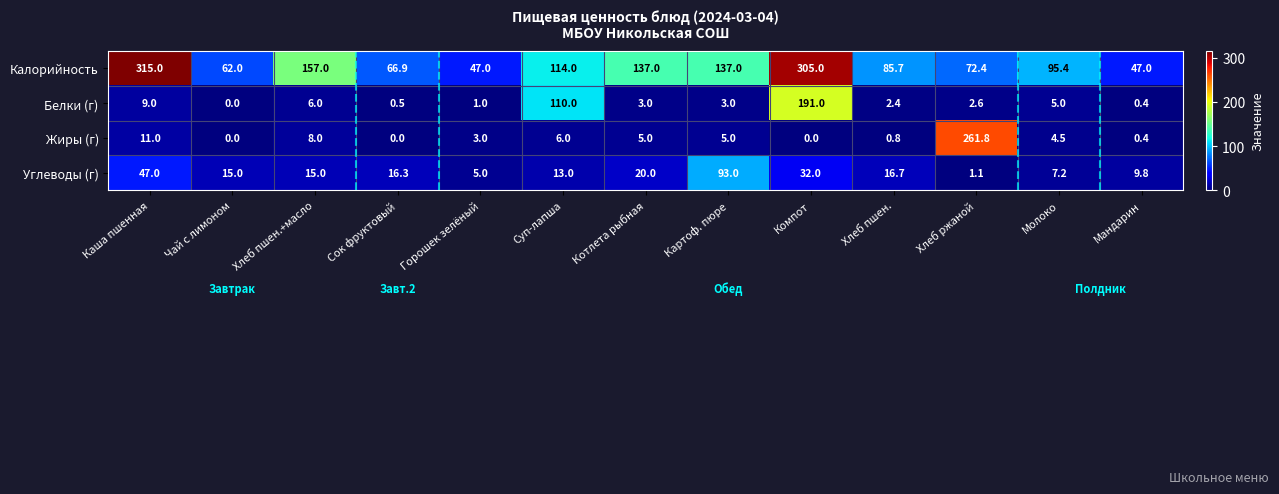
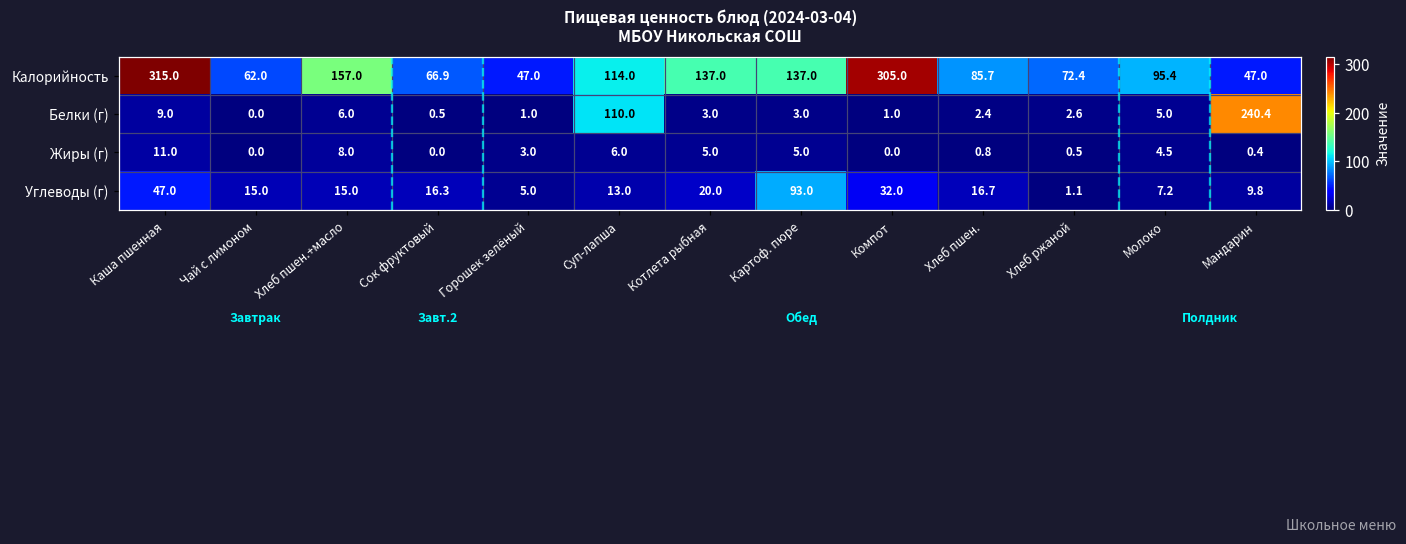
  {
    "Калорийность": {
      "Каша пшенная": 315.0,
      "Чай с лимоном": 62.0,
      "Хлеб пшен.+масло": 157.0,
      "Сок фруктовый": 66.9,
      "Горошек зелёный": 47.0,
      "Суп-лапша": 114.0,
      "Котлета рыбная": 137.0,
      "Картоф. пюре": 137.0,
      "Компот": 305.0,
      "Хлеб пшен.": 85.7,
      "Хлеб ржаной": 72.4,
      "Молоко": 95.4,
      "Мандарин": 47.0
    },
    "Белки (г)": {
      "Каша пшенная": 9.0,
      "Чай с лимоном": 0.0,
      "Хлеб пшен.+масло": 6.0,
      "Сок фруктовый": 0.5,
      "Горошек зелёный": 1.0,
      "Суп-лапша": 110.0,
      "Котлета рыбная": 3.0,
      "Картоф. пюре": 3.0,
-     "Компот": 191.0,
+     "Компот": 1.0,
      "Хлеб пшен.": 2.4,
      "Хлеб ржаной": 2.6,
      "Молоко": 5.0,
-     "Мандарин": 0.4
+     "Мандарин": 240.4
    },
    "Жиры (г)": {
      "Каша пшенная": 11.0,
      "Чай с лимоном": 0.0,
      "Хлеб пшен.+масло": 8.0,
      "Сок фруктовый": 0.0,
      "Горошек зелёный": 3.0,
      "Суп-лапша": 6.0,
      "Котлета рыбная": 5.0,
      "Картоф. пюре": 5.0,
      "Компот": 0.0,
      "Хлеб пшен.": 0.8,
-     "Хлеб ржаной": 261.8,
+     "Хлеб ржаной": 0.5,
      "Молоко": 4.5,
      "Мандарин": 0.4
    },
    "Углеводы (г)": {
      "Каша пшенная": 47.0,
      "Чай с лимоном": 15.0,
      "Хлеб пшен.+масло": 15.0,
      "Сок фруктовый": 16.3,
      "Горошек зелёный": 5.0,
      "Суп-лапша": 13.0,
      "Котлета рыбная": 20.0,
      "Картоф. пюре": 93.0,
      "Компот": 32.0,
      "Хлеб пшен.": 16.7,
      "Хлеб ржаной": 1.1,
      "Молоко": 7.2,
      "Мандарин": 9.8
    }
  }
